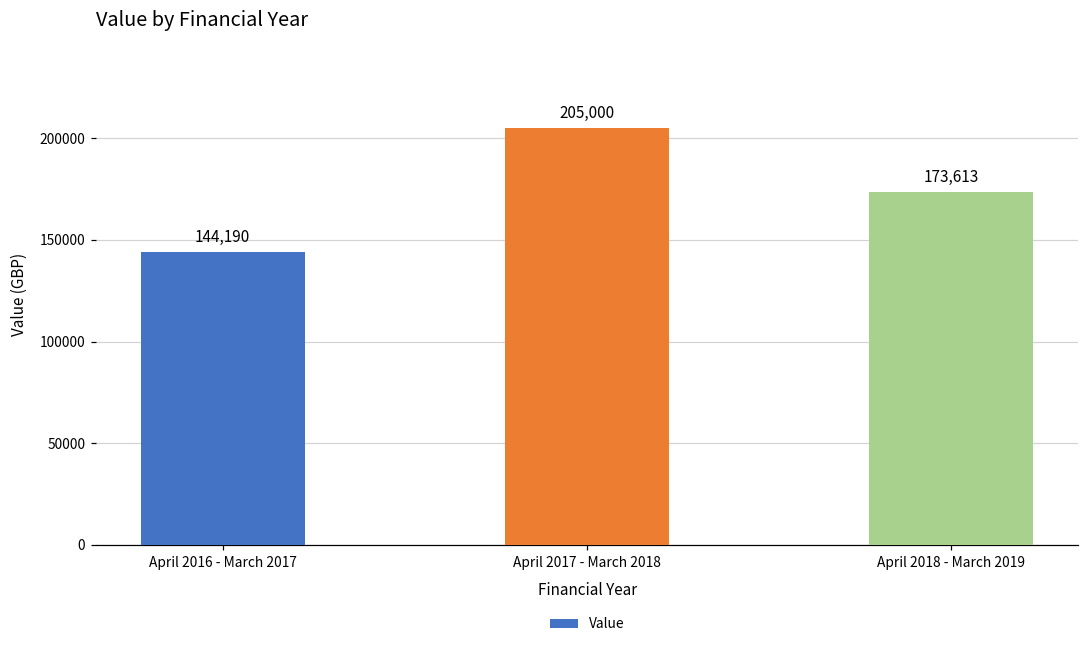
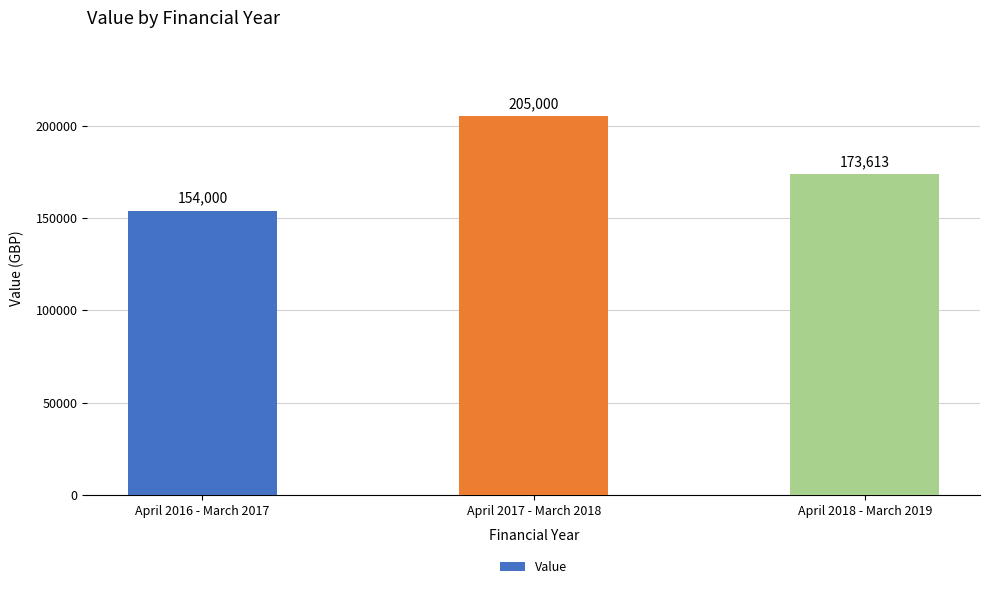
  {
-   "April 2016 - March 2017": "144,190",
+   "April 2016 - March 2017": "154,000",
    "April 2017 - March 2018": "205,000",
    "April 2018 - March 2019": "173,613"
  }
